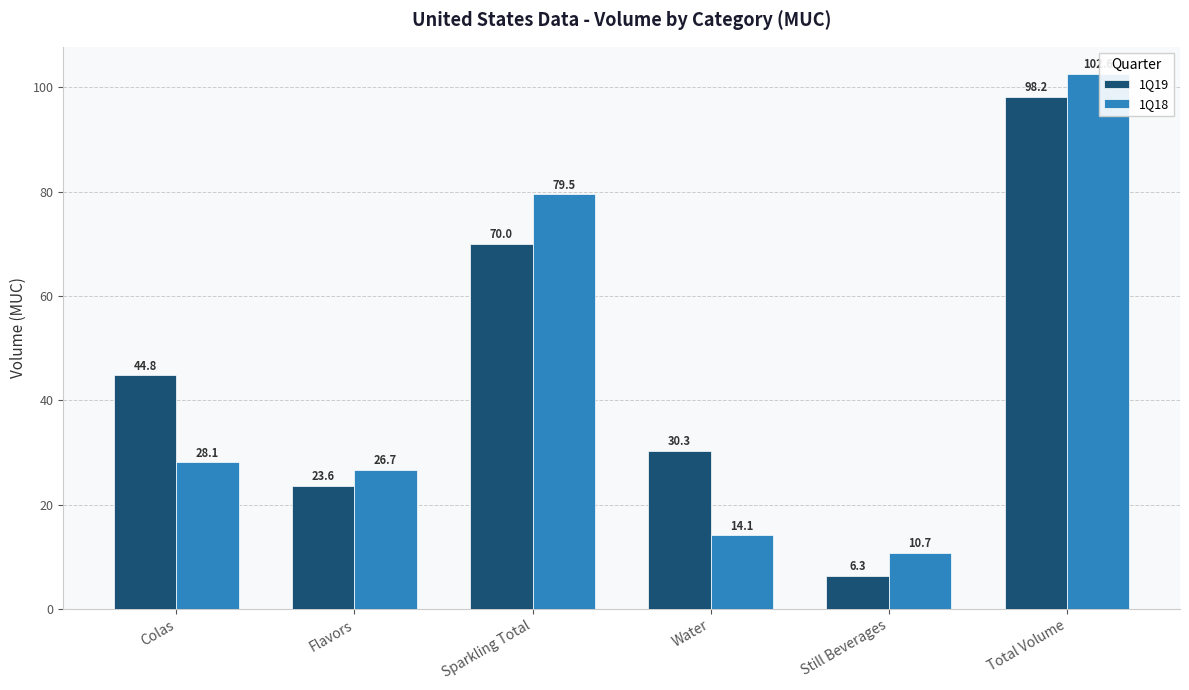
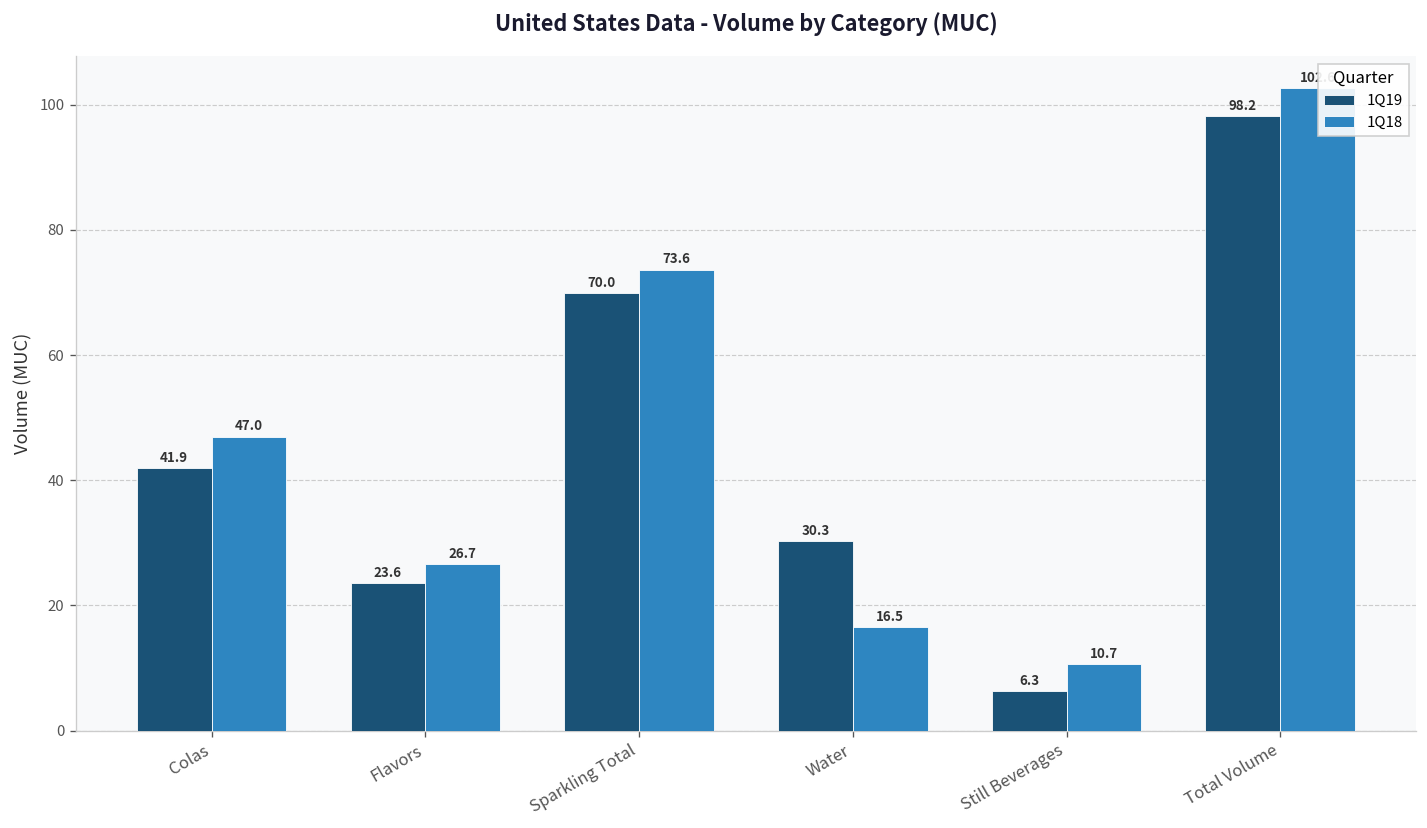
  {
    "1Q19": {
-     "Colas": 44.8,
+     "Colas": 41.9,
      "Flavors": 23.6,
      "Sparkling Total": 70.0,
      "Water": 30.3,
      "Still Beverages": 6.3,
      "Total Volume": 98.2
    },
    "1Q18": {
-     "Colas": 28.1,
+     "Colas": 47.0,
      "Flavors": 26.7,
-     "Sparkling Total": 79.5,
-     "Water": 14.1,
+     "Sparkling Total": 73.6,
+     "Water": 16.5,
      "Still Beverages": 10.7
    }
  }
